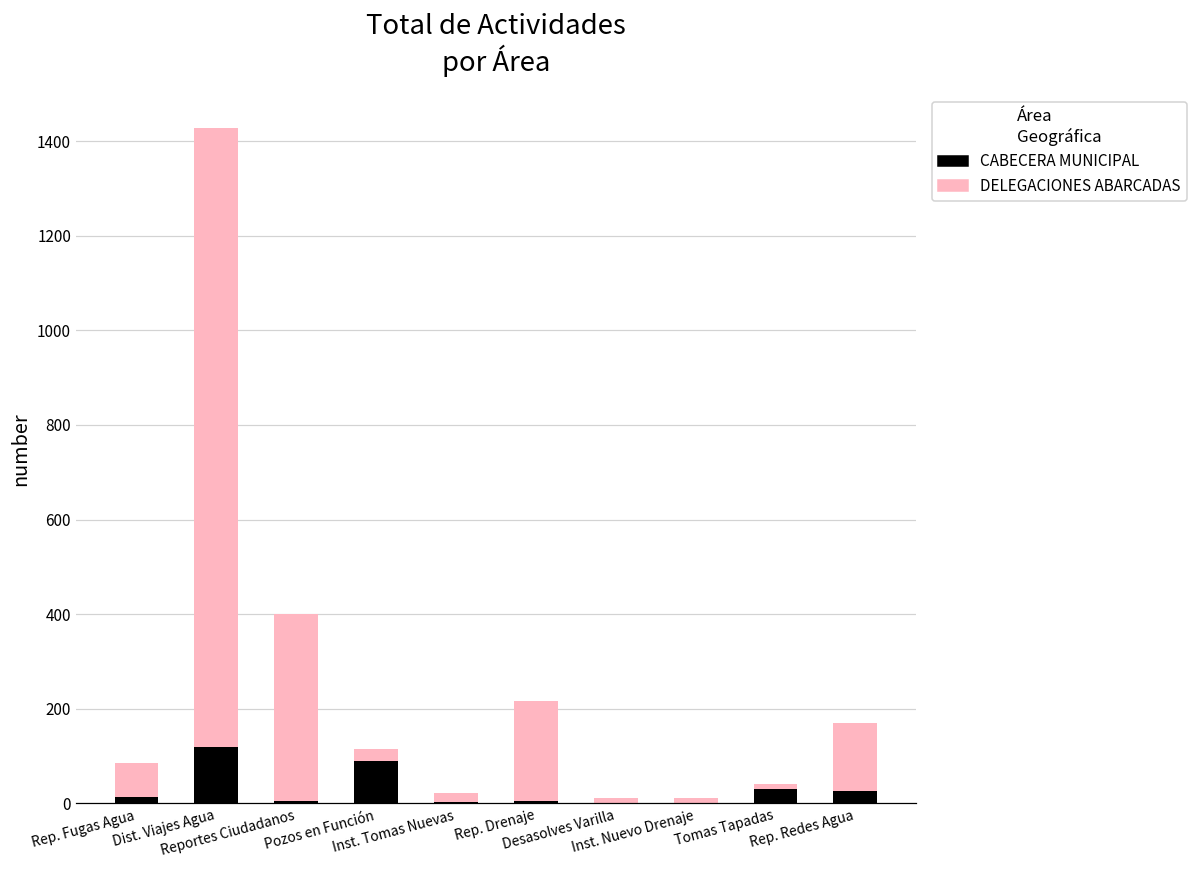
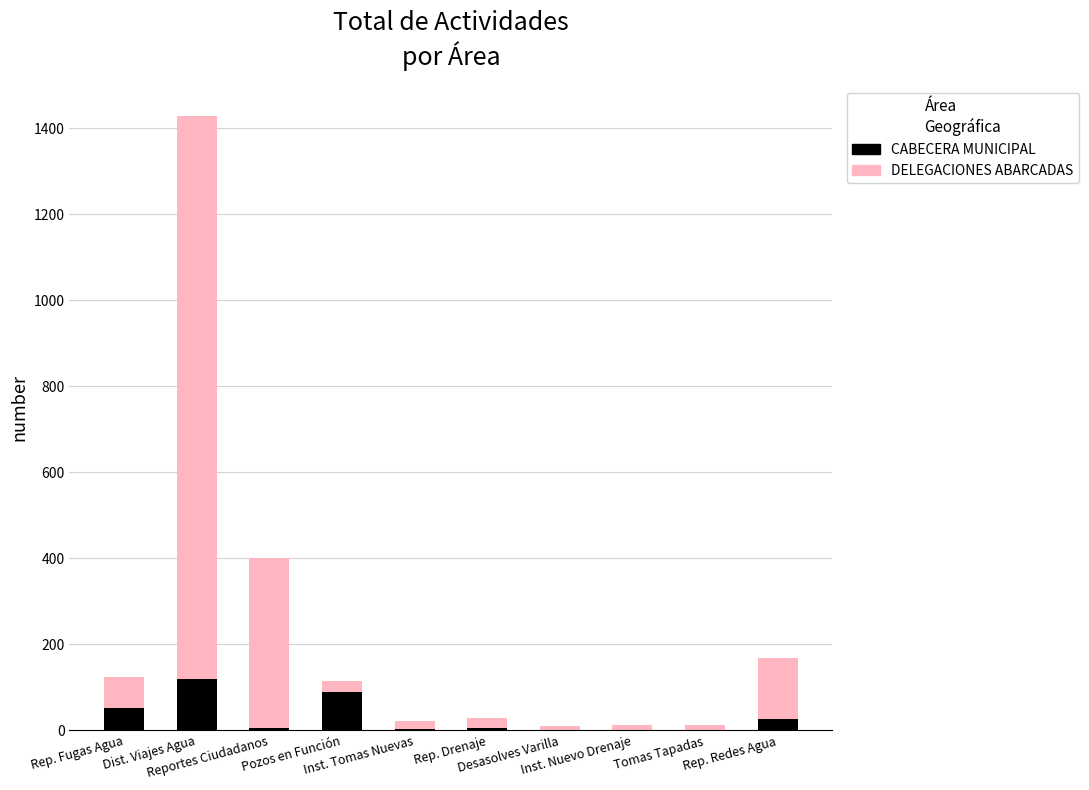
  {
    "CABECERA MUNICIPAL": {
-     "Rep. Fugas Agua": 10,
+     "Rep. Fugas Agua": 50,
      "Dist. Viajes Agua": 120,
      "Reportes Ciudadanos": 10,
      "Pozos en Función": 90,
      "Desasolves Varilla": 0,
      "Inst. Nuevo Drenaje": 0,
-     "Tomas Tapadas": 30,
+     "Tomas Tapadas": 0,
      "Rep. Redes Agua": 30
    },
    "DELEGACIONES ABARCADAS": {
      "Rep. Fugas Agua": 70,
      "Dist. Viajes Agua": 1310,
      "Reportes Ciudadanos": 390,
      "Pozos en Función": 20,
      "Inst. Tomas Nuevas": 20,
-     "Rep. Drenaje": 210,
+     "Rep. Drenaje": 20,
      "Desasolves Varilla": 10,
      "Inst. Nuevo Drenaje": 10,
      "Tomas Tapadas": 10,
      "Rep. Redes Agua": 140
    }
  }
